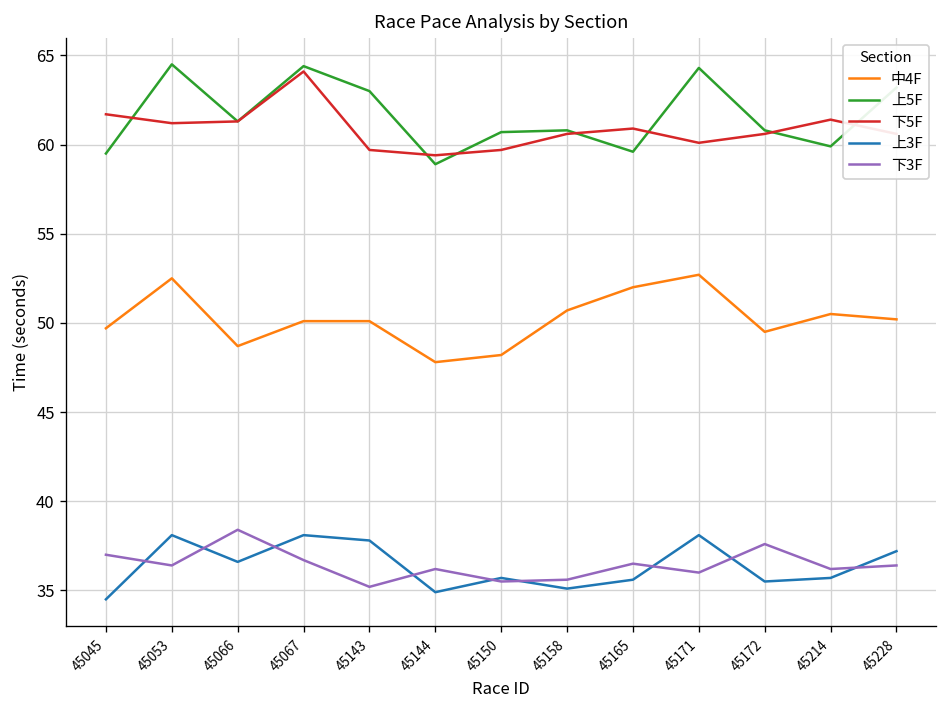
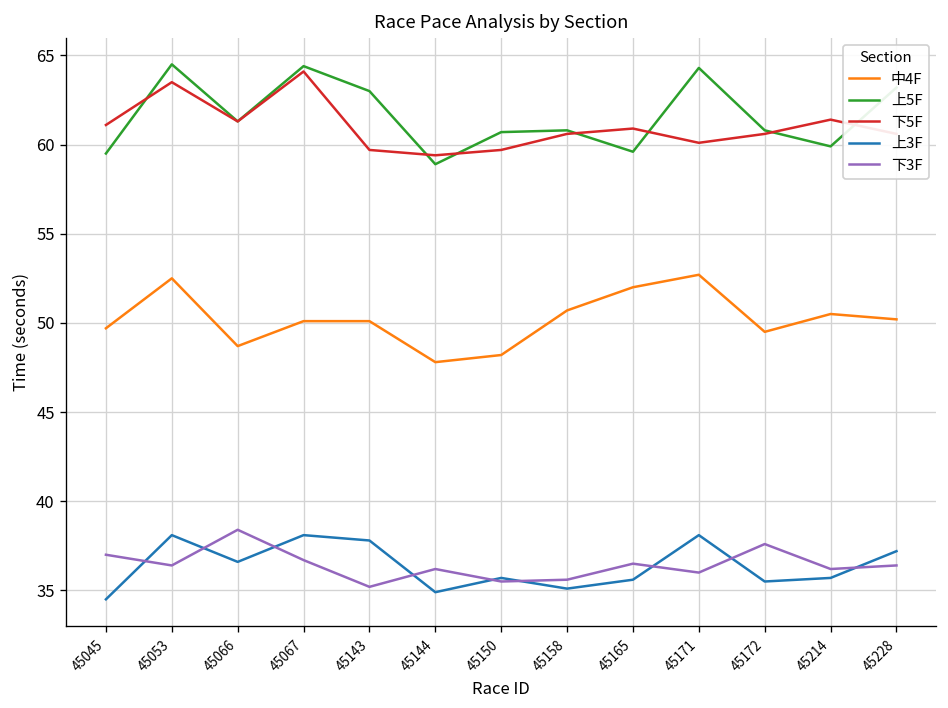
  {
    "中4F": {
      "45045": 49.7,
      "45053": 52.5,
      "45066": 48.7,
      "45067": 50.1,
      "45143": 50.1,
      "45144": 47.8,
      "45150": 48.2,
      "45158": 50.7,
      "45165": 52.0,
      "45171": 52.7,
      "45172": 49.5,
      "45214": 50.5,
      "45228": 50.2
    },
    "上5F": {
      "45045": 59.5,
      "45053": 64.5,
      "45067": 64.4,
      "45143": 63.0,
      "45144": 58.9,
      "45150": 60.7,
      "45158": 60.8,
      "45165": 59.6,
      "45171": 64.3,
      "45172": 60.8,
      "45214": 59.9
    },
    "下5F": {
-     "45045": 61.7,
-     "45053": 61.2,
+     "45045": 61.1,
+     "45053": 63.5,
      "45067": 64.1,
      "45143": 59.7,
      "45144": 59.4,
      "45150": 59.7,
      "45158": 60.6,
      "45165": 60.9,
      "45171": 60.1,
      "45172": 60.6,
      "45214": 61.4
    },
    "上3F": {
      "45045": 34.5,
      "45053": 38.1,
      "45066": 36.6,
      "45067": 38.1,
      "45143": 37.8,
      "45144": 34.9,
      "45150": 35.7,
      "45158": 35.1,
      "45165": 35.6,
      "45171": 38.1,
      "45172": 35.5,
      "45214": 35.7,
      "45228": 37.2
    },
    "下3F": {
      "45045": 37.0,
      "45053": 36.4,
      "45066": 38.4,
      "45067": 36.7,
      "45143": 35.2,
      "45144": 36.2,
      "45150": 35.5,
      "45158": 35.6,
      "45165": 36.5,
      "45171": 36.0,
      "45172": 37.6,
      "45214": 36.2,
      "45228": 36.4
    }
  }
